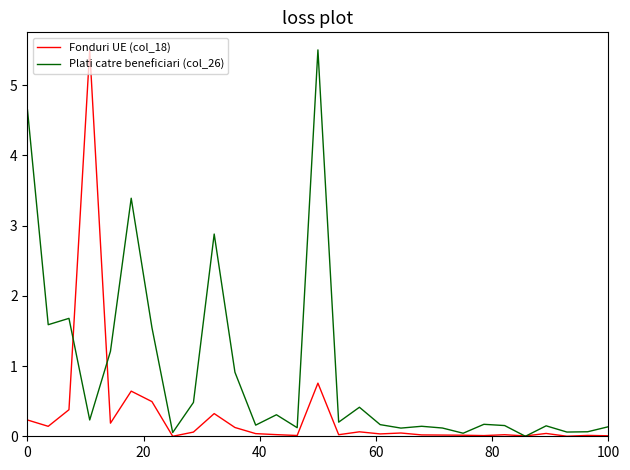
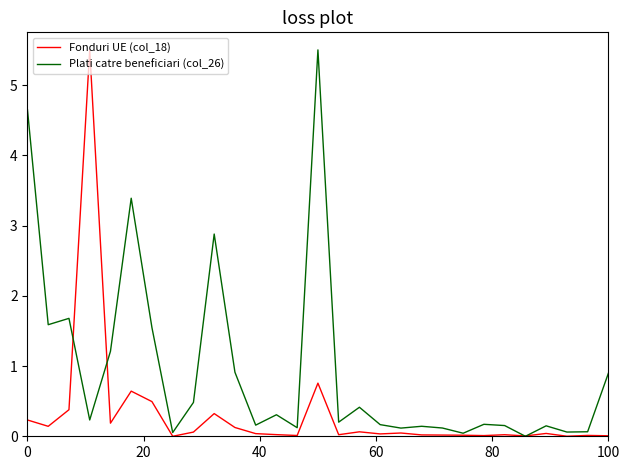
  {
    "Fonduri UE (col_18)": {
      "0": 0.2,
      "100": 0.0
    },
    "Plati catre beneficiari (col_26)": {
      "0": 4.6,
-     "100": 0.1
+     "100": 0.9
    }
  }
